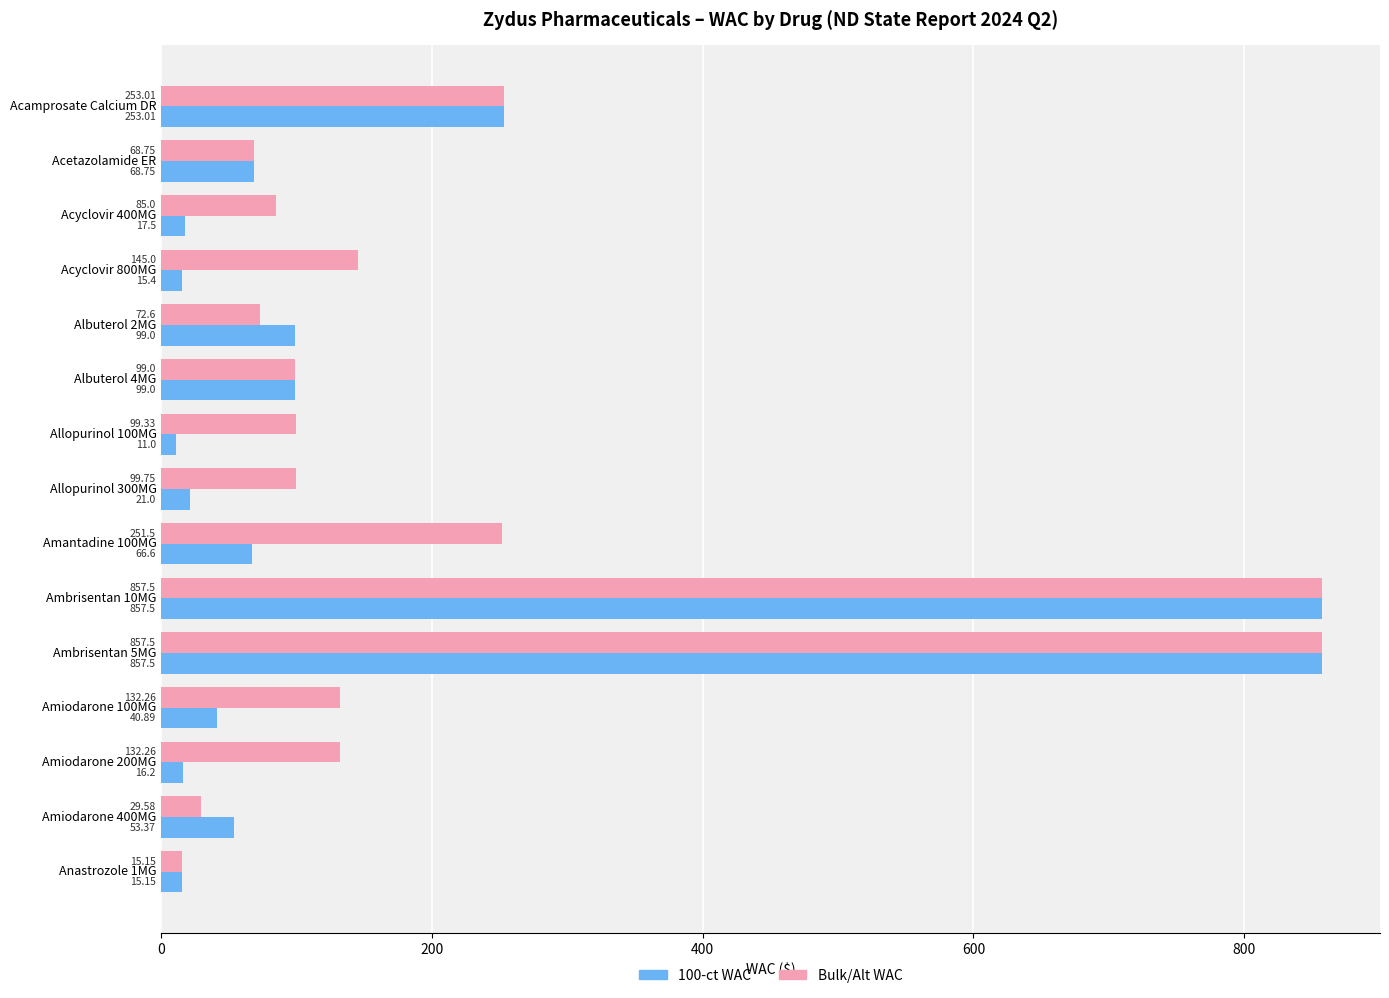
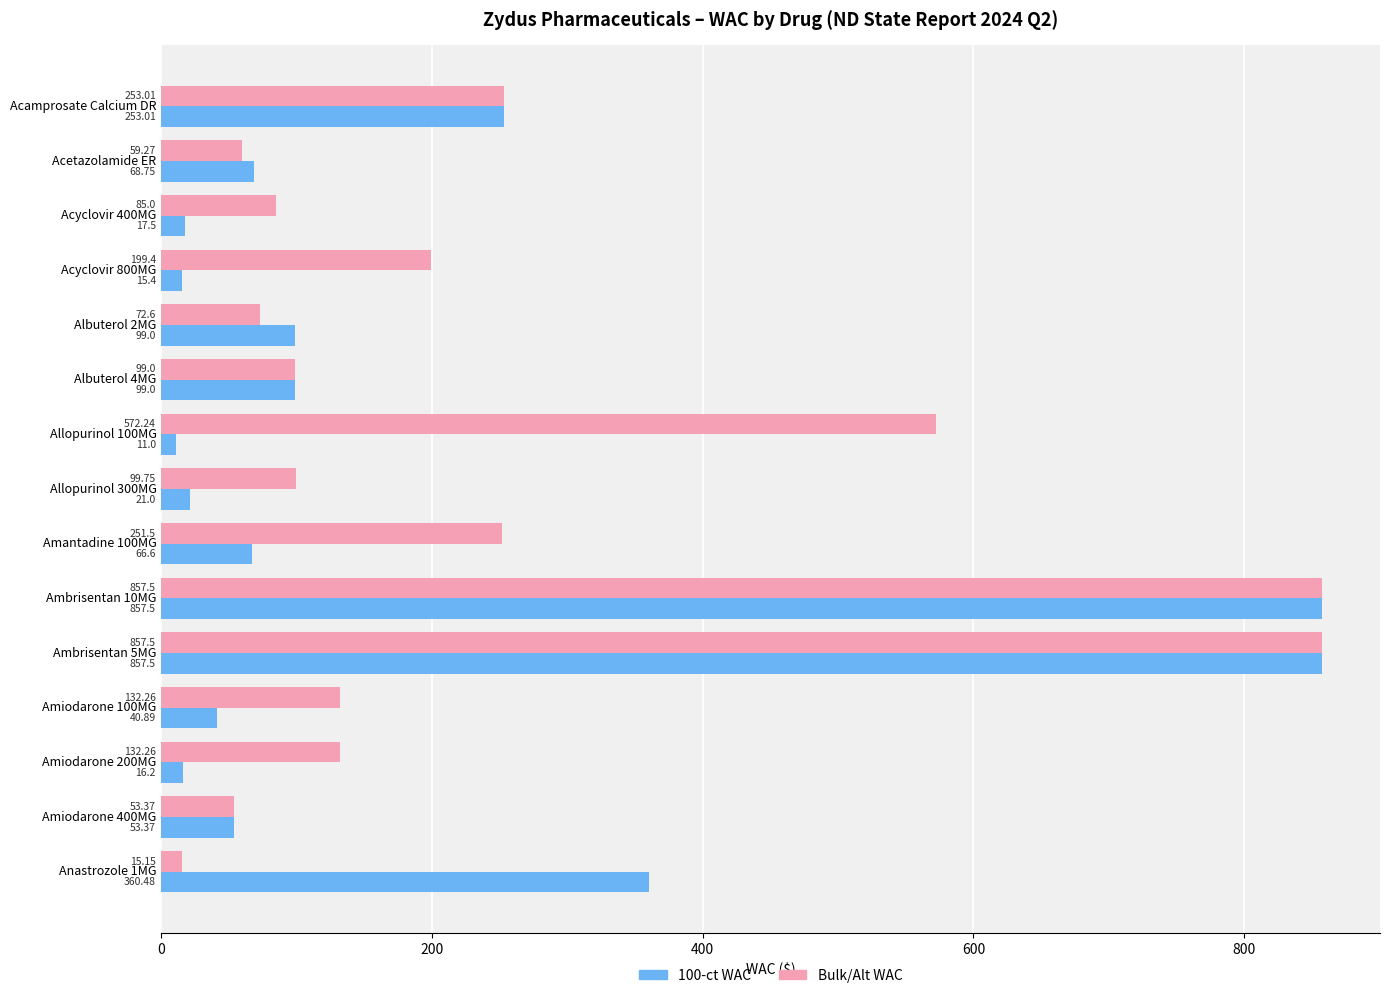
  {
    "100-ct WAC": {
      "Allopurinol 100MG": 11.0,
-     "Anastrozole 1MG": 15.15
+     "Anastrozole 1MG": 360.48
    },
    "Bulk/Alt WAC": {
-     "Acetazolamide ER": 68.75,
-     "Acyclovir 800MG": 145.0,
-     "Allopurinol 100MG": 99.33,
-     "Amiodarone 400MG": 29.58
+     "Acetazolamide ER": 59.27,
+     "Acyclovir 800MG": 199.4,
+     "Allopurinol 100MG": 572.24,
+     "Amiodarone 400MG": 53.37
    }
  }
